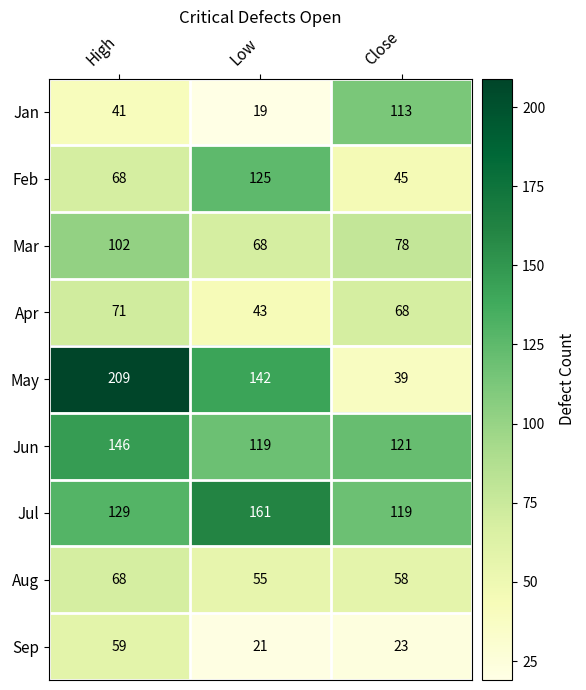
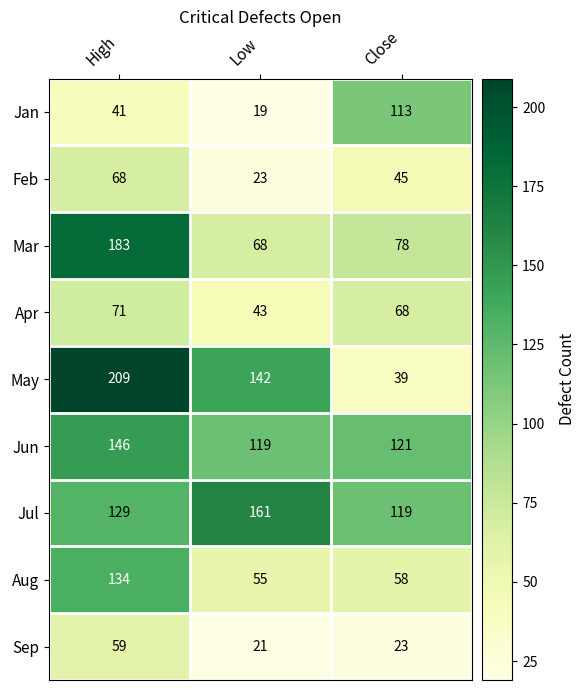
  {
    "Jan": {
      "High": 41,
      "Low": 19,
      "Close": 113
    },
    "Feb": {
      "High": 68,
-     "Low": 125,
+     "Low": 23,
      "Close": 45
    },
    "Mar": {
-     "High": 102,
+     "High": 183,
      "Low": 68,
      "Close": 78
    },
    "Apr": {
      "High": 71,
      "Low": 43,
      "Close": 68
    },
    "May": {
      "High": 209,
      "Low": 142,
      "Close": 39
    },
    "Jun": {
      "High": 146,
      "Low": 119,
      "Close": 121
    },
    "Jul": {
      "High": 129,
      "Low": 161,
      "Close": 119
    },
    "Aug": {
-     "High": 68,
+     "High": 134,
      "Low": 55,
      "Close": 58
    },
    "Sep": {
      "High": 59,
      "Low": 21,
      "Close": 23
    }
  }
